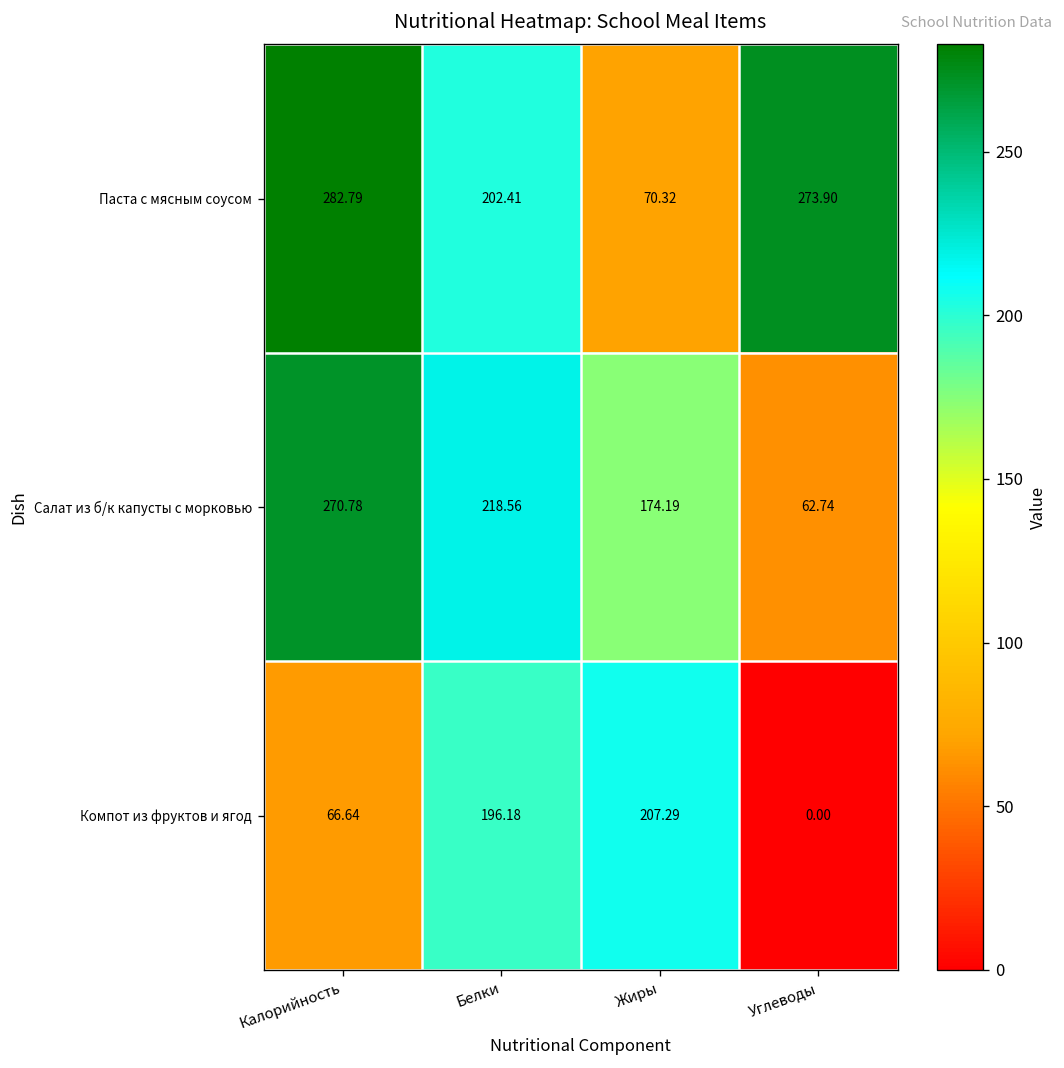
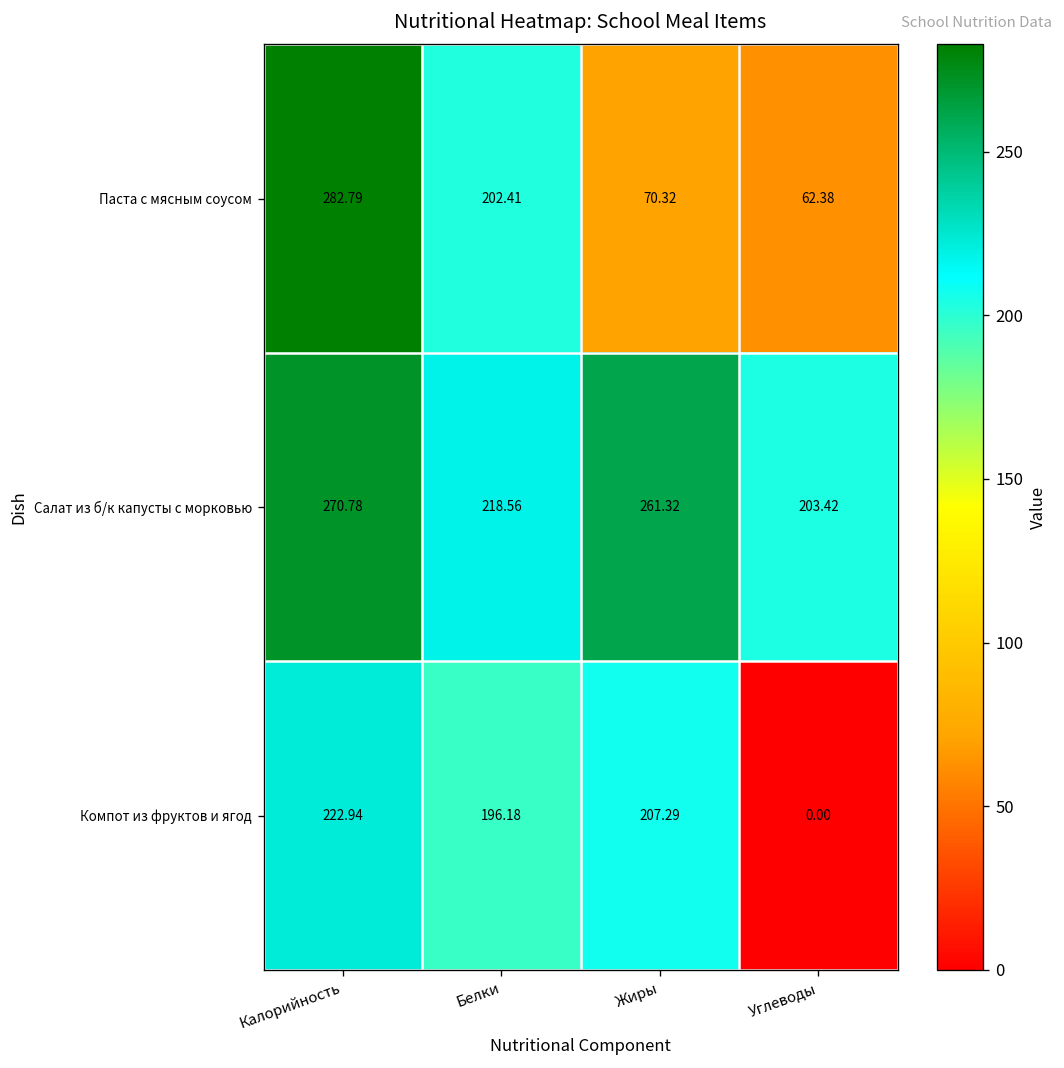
  {
    "Паста с мясным соусом": {
      "Калорийность": 282.79,
      "Белки": 202.41,
      "Жиры": 70.32,
-     "Углеводы": 273.90
+     "Углеводы": 62.38
    },
    "Салат из б/к капусты с морковью": {
      "Калорийность": 270.78,
      "Белки": 218.56,
-     "Жиры": 174.19,
-     "Углеводы": 62.74
+     "Жиры": 261.32,
+     "Углеводы": 203.42
    },
    "Компот из фруктов и ягод": {
-     "Калорийность": 66.64,
+     "Калорийность": 222.94,
      "Белки": 196.18,
      "Жиры": 207.29,
      "Углеводы": 0.00
    }
  }
